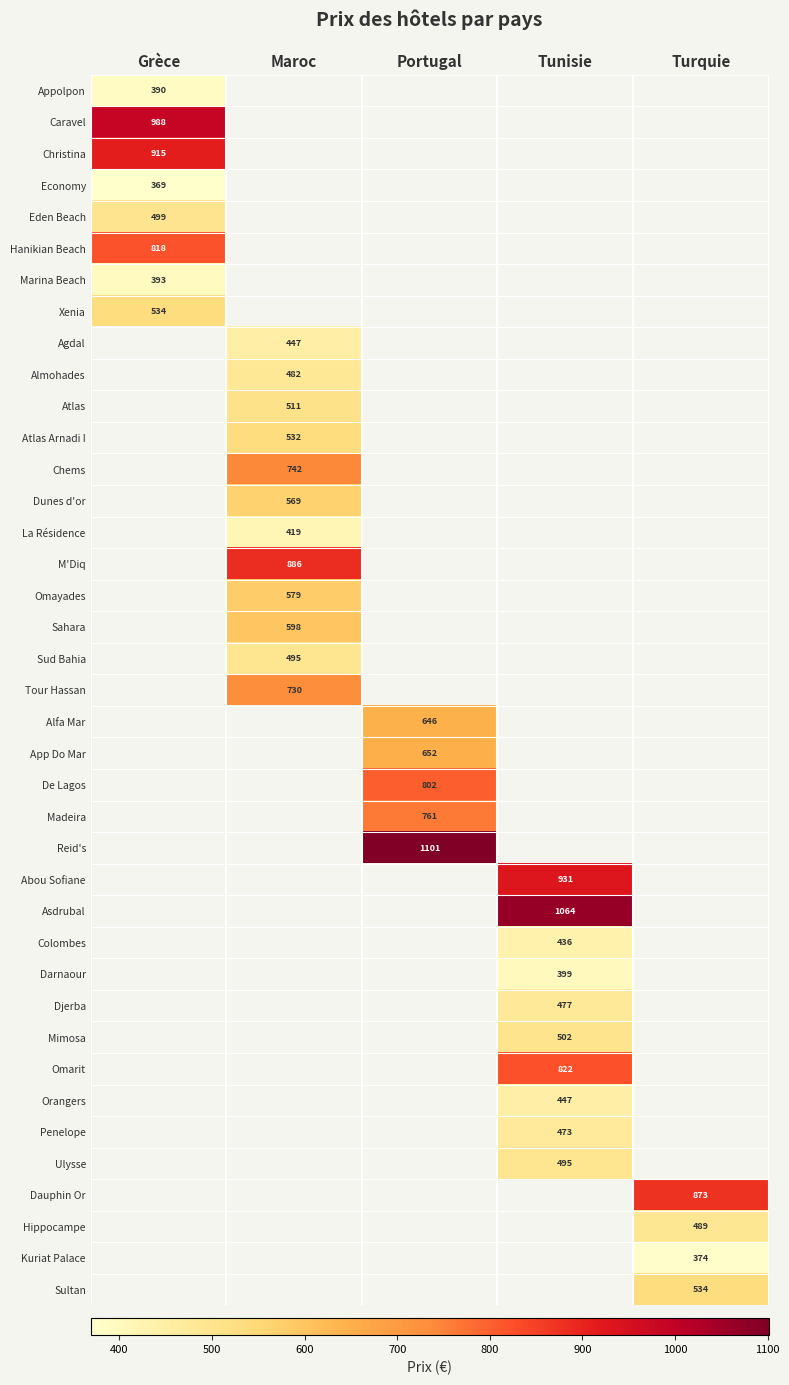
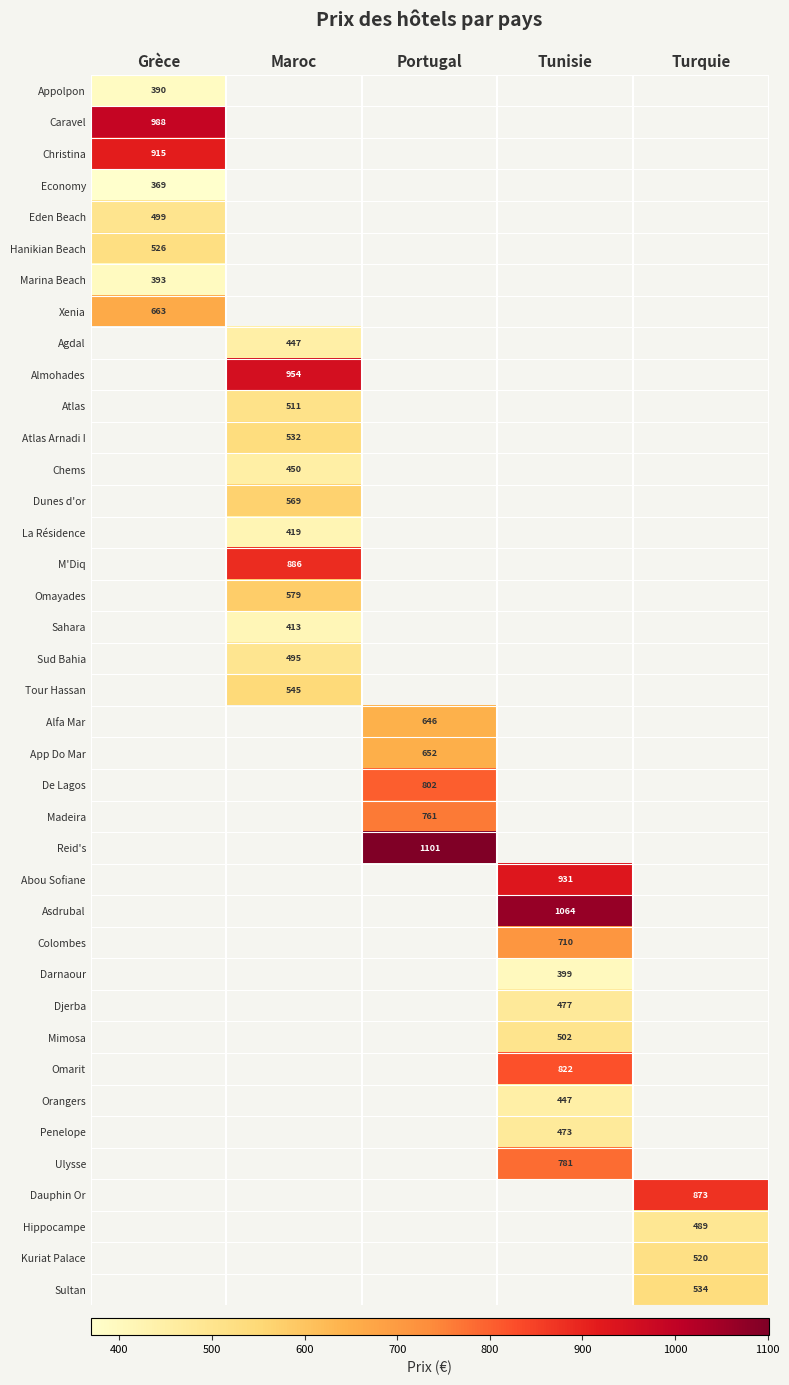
  {
    "Appolpon": {
      "Grèce": 390
    },
    "Caravel": {
      "Grèce": 988
    },
    "Christina": {
      "Grèce": 915
    },
    "Economy": {
      "Grèce": 369
    },
    "Eden Beach": {
      "Grèce": 499
    },
    "Hanikian Beach": {
-     "Grèce": 818
+     "Grèce": 526
    },
    "Marina Beach": {
      "Grèce": 393
    },
    "Xenia": {
-     "Grèce": 534
+     "Grèce": 663
    },
    "Agdal": {
      "Maroc": 447
    },
    "Almohades": {
-     "Maroc": 482
+     "Maroc": 954
    },
    "Atlas": {
      "Maroc": 511
    },
    "Atlas Arnadi I": {
      "Maroc": 532
    },
    "Chems": {
-     "Maroc": 742
+     "Maroc": 450
    },
    "Dunes d'or": {
      "Maroc": 569
    },
    "La Résidence": {
      "Maroc": 419
    },
    "M'Diq": {
      "Maroc": 886
    },
    "Omayades": {
      "Maroc": 579
    },
    "Sahara": {
-     "Maroc": 598
+     "Maroc": 413
    },
    "Sud Bahia": {
      "Maroc": 495
    },
    "Tour Hassan": {
-     "Maroc": 730
+     "Maroc": 545
    },
    "Alfa Mar": {
      "Portugal": 646
    },
    "App Do Mar": {
      "Portugal": 652
    },
    "De Lagos": {
      "Portugal": 802
    },
    "Madeira": {
      "Portugal": 761
    },
    "Reid's": {
      "Portugal": 1101
    },
    "Abou Sofiane": {
      "Tunisie": 931
    },
    "Asdrubal": {
      "Tunisie": 1064
    },
    "Colombes": {
-     "Tunisie": 436
+     "Tunisie": 710
    },
    "Darnaour": {
      "Tunisie": 399
    },
    "Djerba": {
      "Tunisie": 477
    },
    "Mimosa": {
      "Tunisie": 502
    },
    "Omarit": {
      "Tunisie": 822
    },
    "Orangers": {
      "Tunisie": 447
    },
    "Penelope": {
      "Tunisie": 473
    },
    "Ulysse": {
-     "Tunisie": 495
+     "Tunisie": 781
    },
    "Dauphin Or": {
      "Turquie": 873
    },
    "Hippocampe": {
      "Turquie": 489
    },
    "Kuriat Palace": {
-     "Turquie": 374
+     "Turquie": 520
    },
    "Sultan": {
      "Turquie": 534
    }
  }
